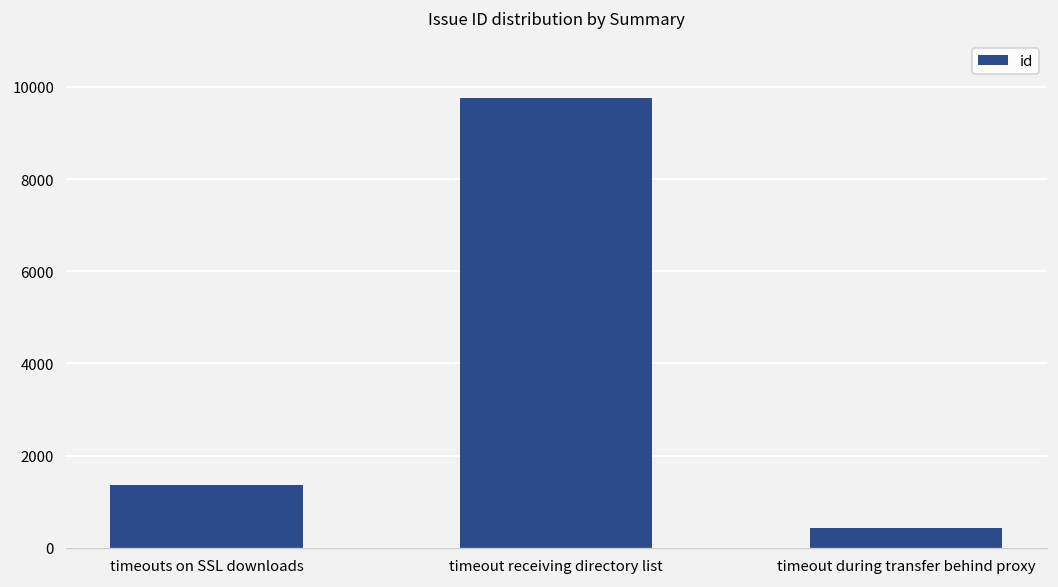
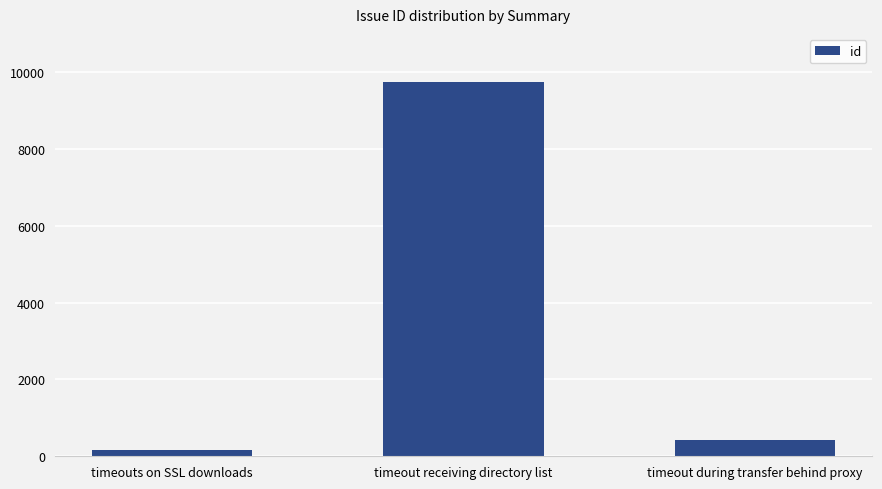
  {
-   "timeouts on SSL downloads": 1400,
+   "timeouts on SSL downloads": 200,
    "timeout receiving directory list": 9800,
    "timeout during transfer behind proxy": 400
  }
